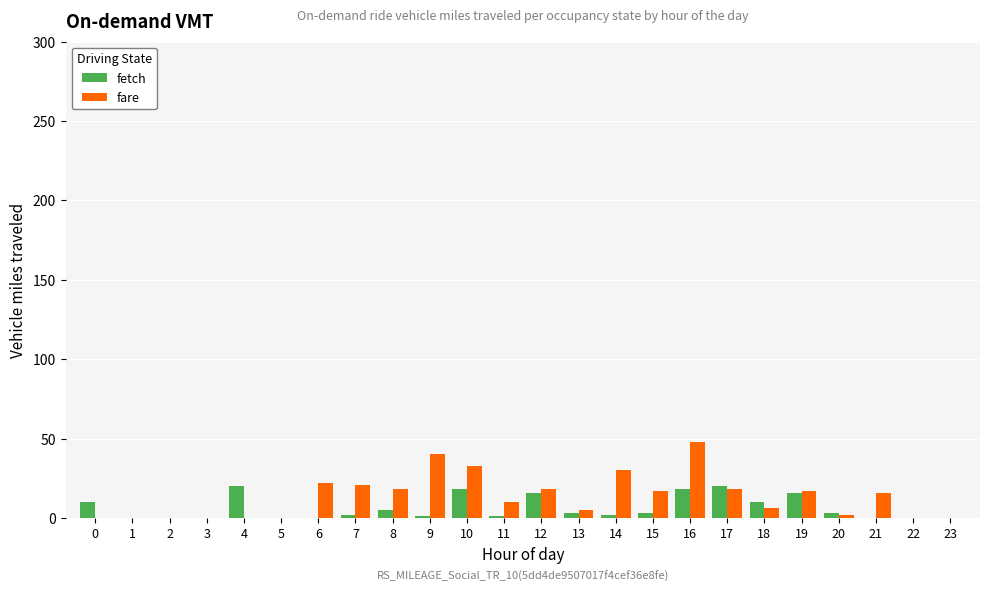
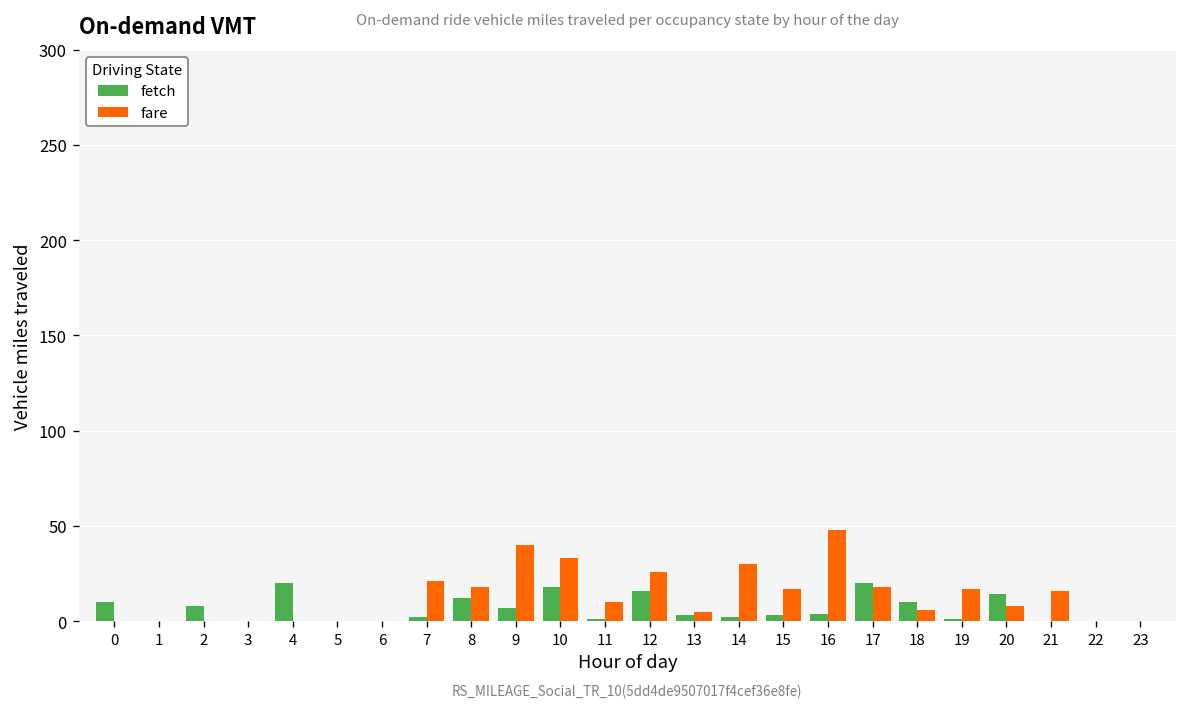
  {
    "fetch": {
      "0": 10,
      "1": 0,
-     "2": 0,
+     "2": 8,
      "3": 0,
      "4": 20,
      "5": 0,
      "6": 0,
      "7": 2,
-     "8": 5,
-     "9": 1,
+     "8": 12,
+     "9": 7,
      "10": 18,
      "12": 16,
      "13": 3,
      "14": 2,
      "15": 3,
-     "16": 18,
+     "16": 4,
      "17": 20,
      "18": 10,
-     "19": 16,
-     "20": 3,
+     "19": 1,
+     "20": 14,
      "21": 0,
      "22": 0,
      "23": 0
    },
    "fare": {
      "0": 0,
      "1": 0,
      "2": 0,
      "3": 0,
      "4": 0,
      "5": 0,
-     "6": 22,
+     "6": 0,
      "7": 21,
      "8": 18,
      "9": 40,
      "10": 33,
      "11": 10,
-     "12": 18,
+     "12": 26,
      "13": 5,
      "14": 30,
      "15": 17,
      "16": 48,
      "17": 18,
      "18": 6,
      "19": 17,
-     "20": 2,
+     "20": 8,
      "21": 16,
      "22": 0,
      "23": 0
    }
  }
